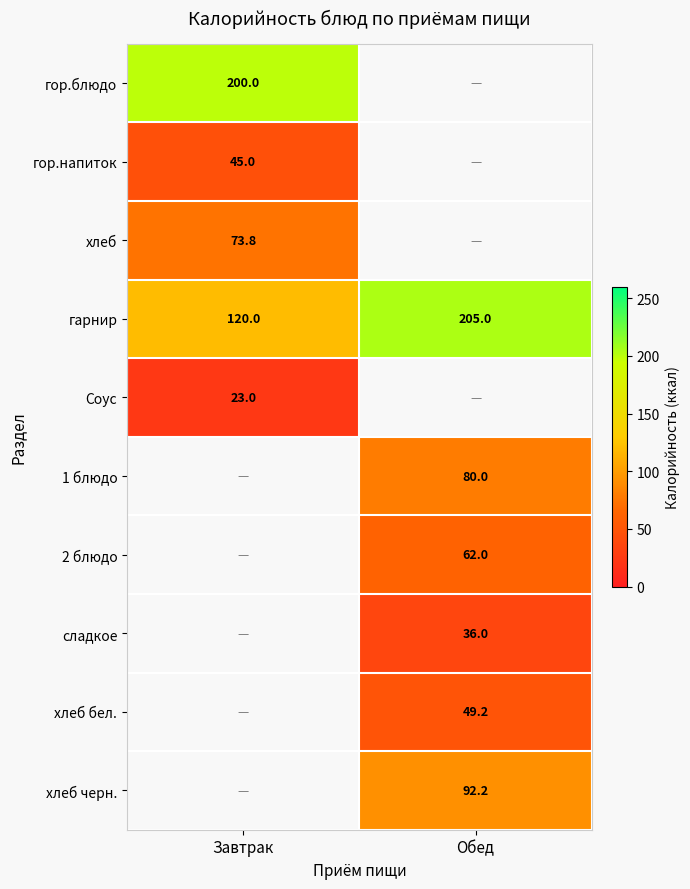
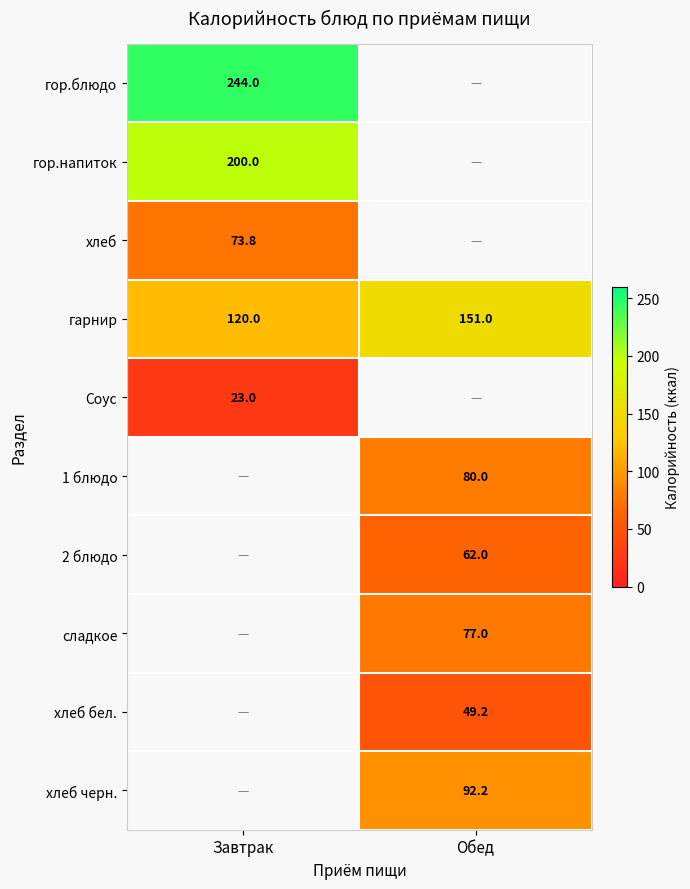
  {
    "гор.блюдо": {
-     "Завтрак": 200.0
+     "Завтрак": 244.0
    },
    "гор.напиток": {
-     "Завтрак": 45.0
+     "Завтрак": 200.0
    },
    "хлеб": {
      "Завтрак": 73.8
    },
    "гарнир": {
      "Завтрак": 120.0,
-     "Обед": 205.0
+     "Обед": 151.0
    },
    "Соус": {
      "Завтрак": 23.0
    },
    "1 блюдо": {
      "Обед": 80.0
    },
    "2 блюдо": {
      "Обед": 62.0
    },
    "сладкое": {
-     "Обед": 36.0
+     "Обед": 77.0
    },
    "хлеб бел.": {
      "Обед": 49.2
    },
    "хлеб черн.": {
      "Обед": 92.2
    }
  }
